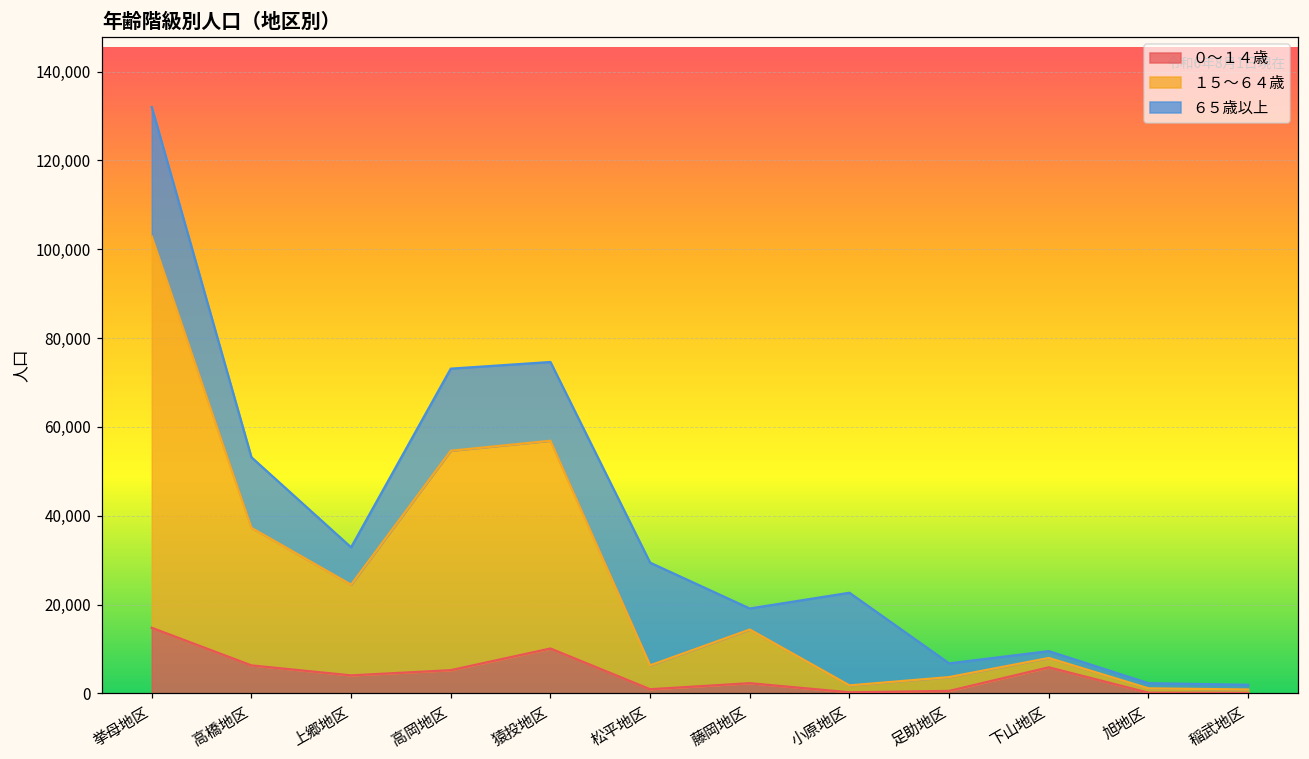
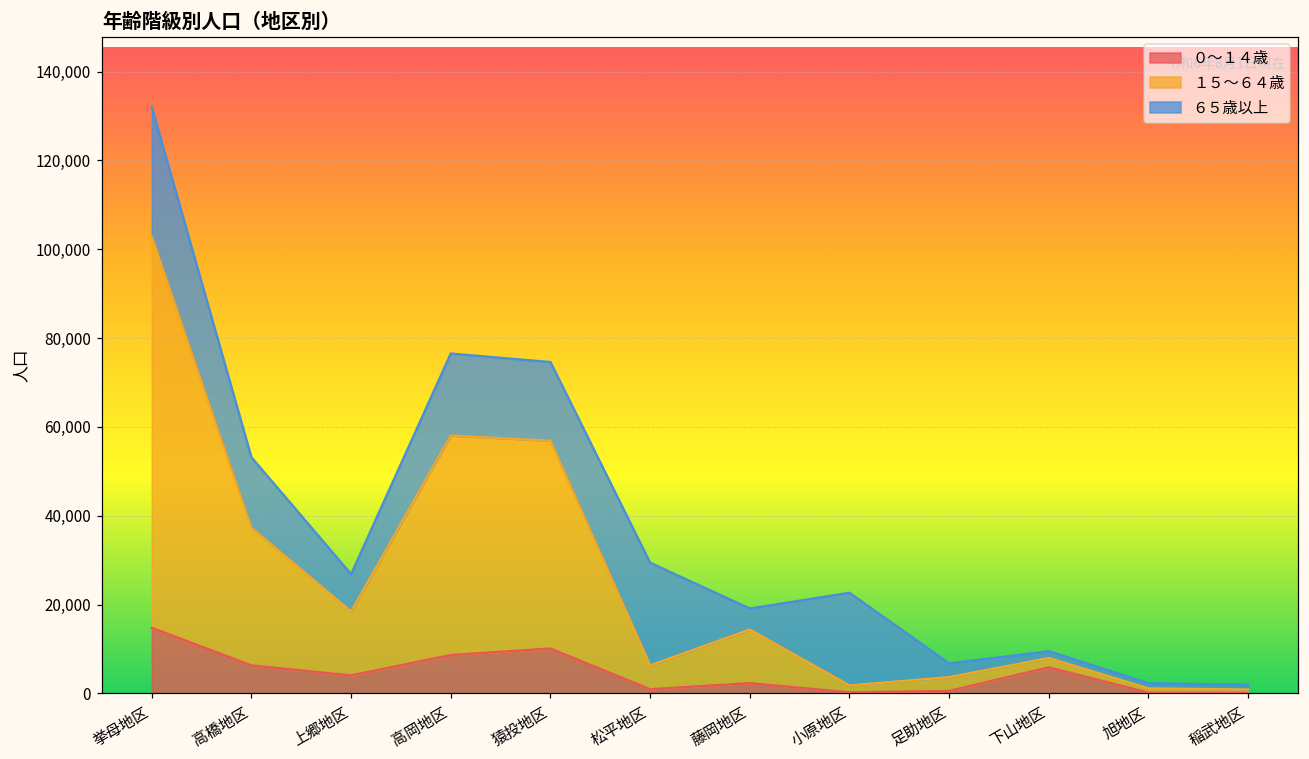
  {
    "０～１４歳": {
      "挙母地区": "15,000",
      "高橋地区": "6,000",
      "上郷地区": "4,000",
-     "高岡地区": "5,000",
+     "高岡地区": "9,000",
      "猿投地区": "10,000",
      "松平地区": "1,000",
      "藤岡地区": "2,000",
      "小原地区": "0",
      "足助地区": "1,000",
      "下山地区": "6,000",
      "旭地区": "0",
      "稲武地区": "0"
    },
    "１５～６４歳": {
      "挙母地区": "88,000",
      "高橋地区": "31,000",
-     "上郷地区": "20,000",
+     "上郷地区": "14,000",
      "高岡地区": "49,000",
      "猿投地区": "47,000",
      "松平地区": "5,000",
      "藤岡地区": "12,000",
      "小原地区": "2,000",
      "足助地区": "3,000",
      "下山地区": "2,000",
      "旭地区": "1,000",
      "稲武地区": "1,000"
    },
    "６５歳以上": {
      "挙母地区": "29,000",
      "高橋地区": "16,000",
      "上郷地区": "8,000",
      "高岡地区": "18,000",
      "猿投地区": "18,000",
      "松平地区": "23,000",
      "藤岡地区": "5,000",
      "小原地区": "21,000",
      "足助地区": "3,000",
      "下山地区": "2,000",
      "旭地区": "1,000",
      "稲武地区": "1,000"
    }
  }
